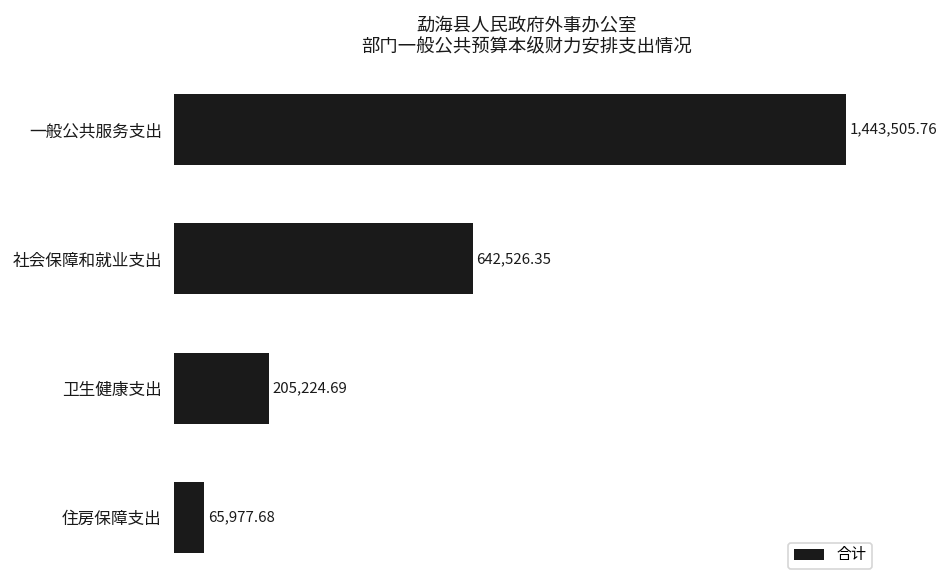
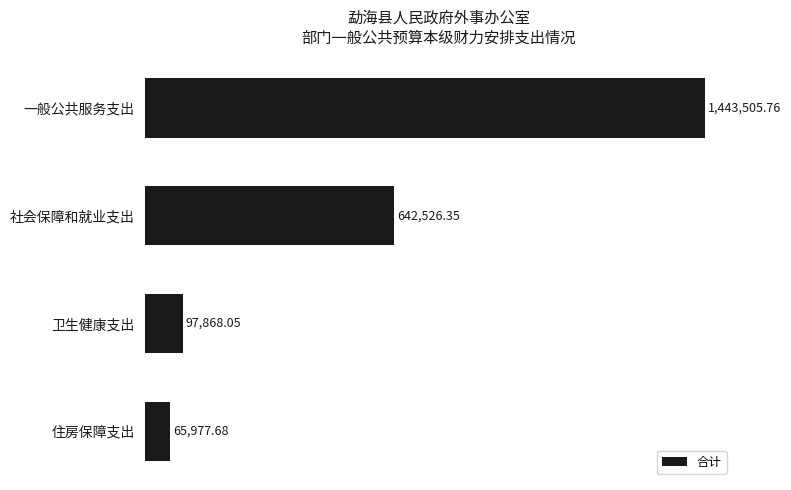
  {
    "一般公共服务支出": "1,443,505.76",
    "社会保障和就业支出": "642,526.35",
-   "卫生健康支出": "205,224.69",
+   "卫生健康支出": "97,868.05",
    "住房保障支出": "65,977.68"
  }
